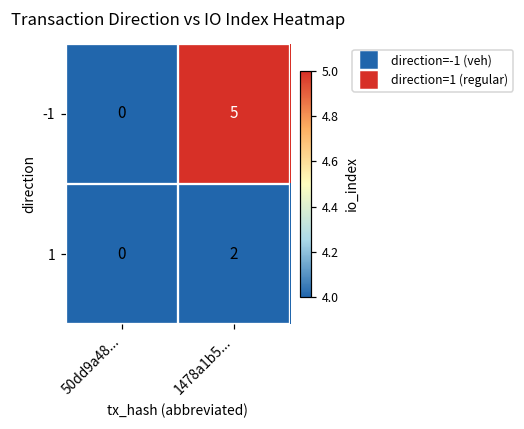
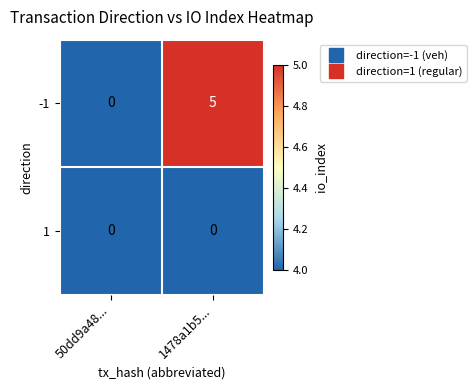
  {
    "-1": {
      "50dd9a48...": 0,
      "1478a1b5...": 5
    },
    "1": {
      "50dd9a48...": 0,
-     "1478a1b5...": 2
+     "1478a1b5...": 0
    }
  }
